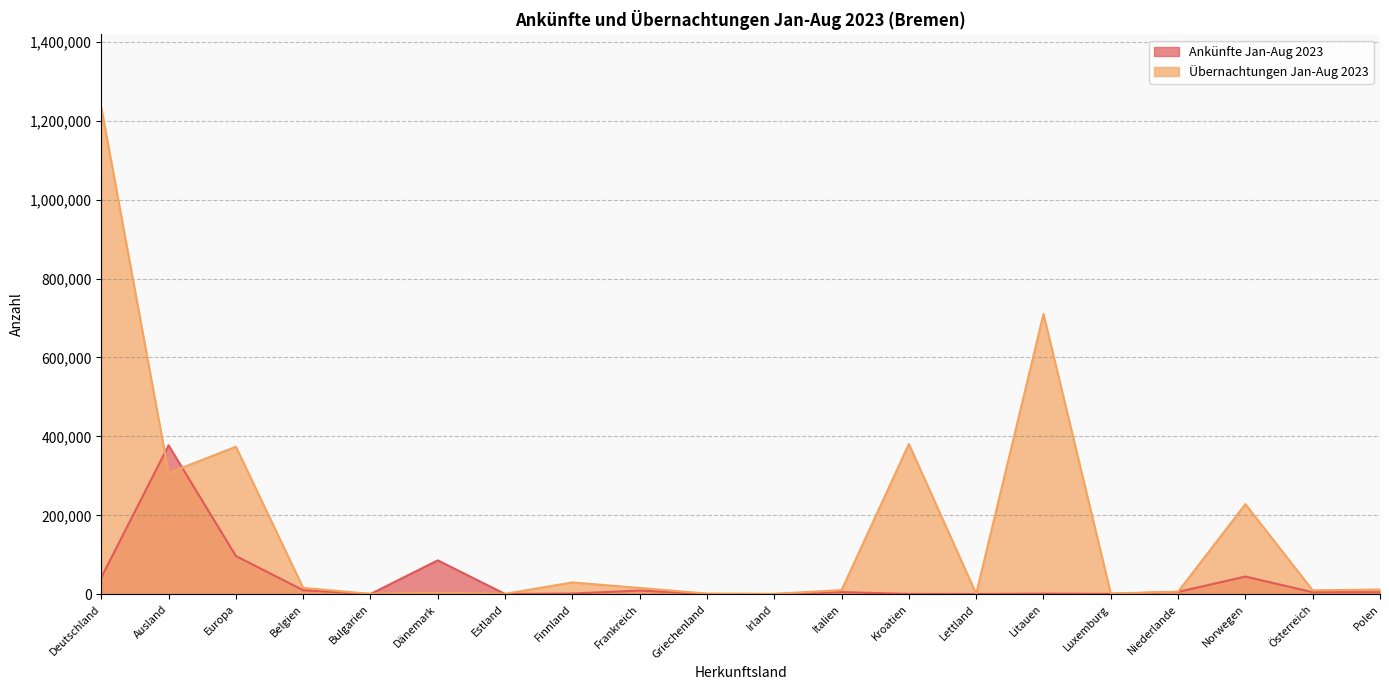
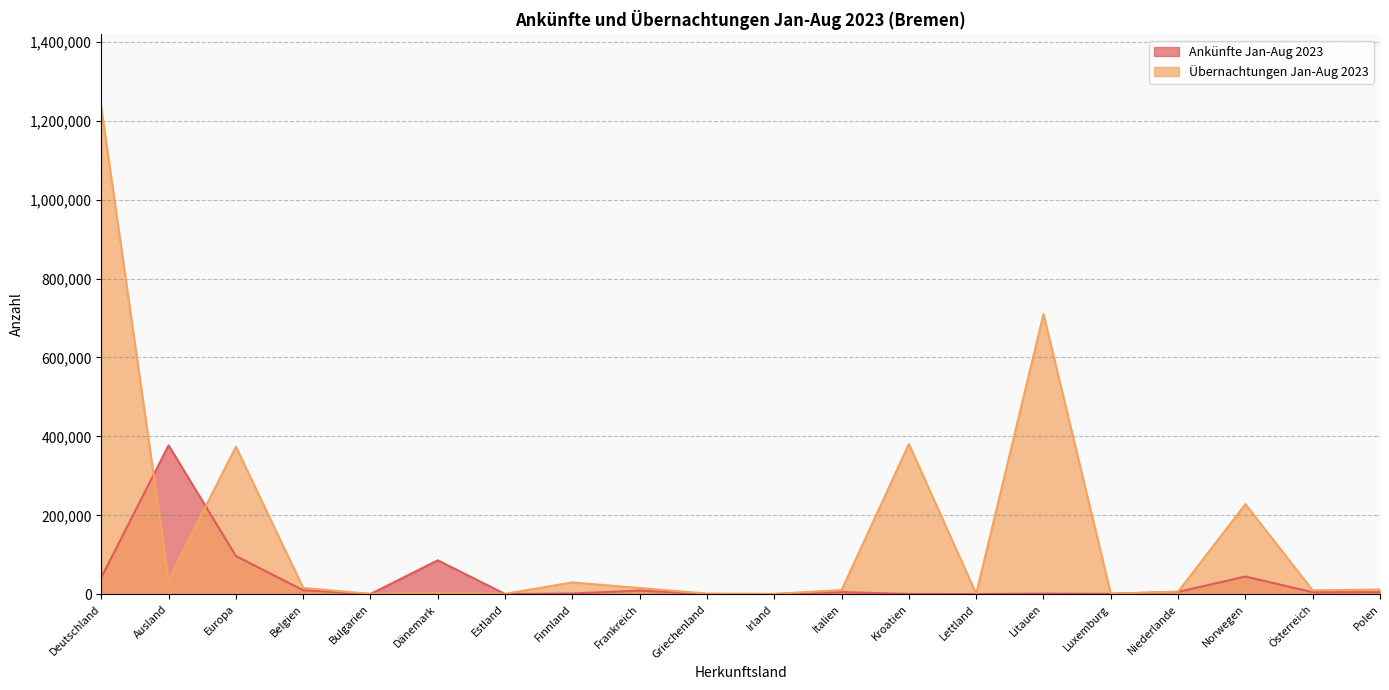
  {
    "Ankünfte Jan-Aug 2023": {
      "Deutschland": "40,000",
      "Ausland": "380,000",
      "Europa": "100,000",
      "Dänemark": "90,000",
      "Finnland": "0",
      "Frankreich": "10,000",
      "Kroatien": "0",
      "Litauen": "0",
      "Norwegen": "40,000",
      "Polen": "10,000"
    },
    "Übernachtungen Jan-Aug 2023": {
      "Deutschland": "1,230,000",
-     "Ausland": "310,000",
+     "Ausland": "40,000",
      "Europa": "370,000",
      "Dänemark": "0",
      "Finnland": "30,000",
      "Frankreich": "20,000",
      "Kroatien": "380,000",
      "Litauen": "710,000",
      "Norwegen": "230,000",
      "Polen": "10,000"
    }
  }
